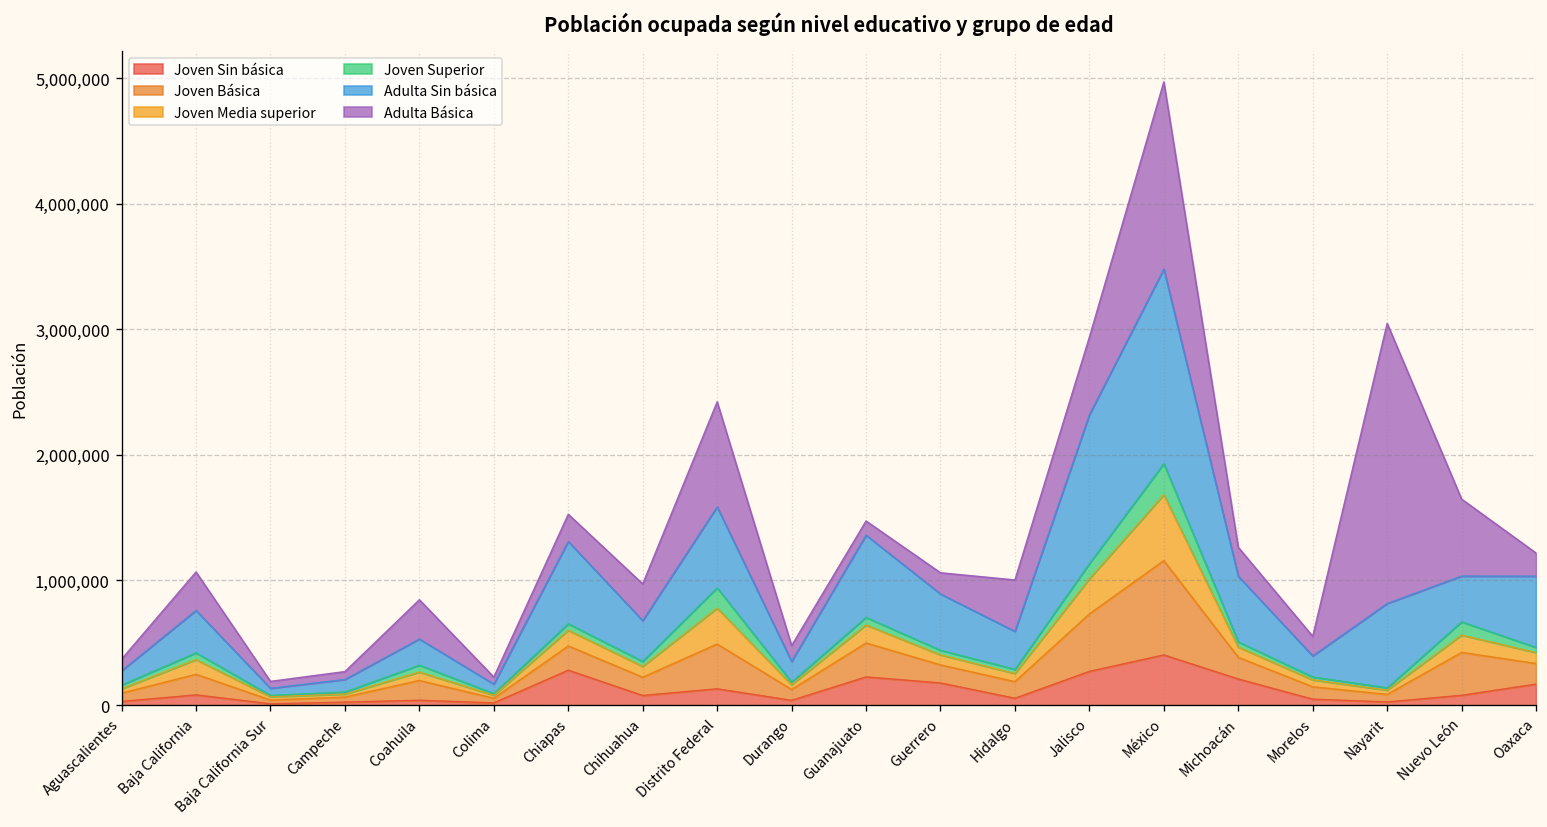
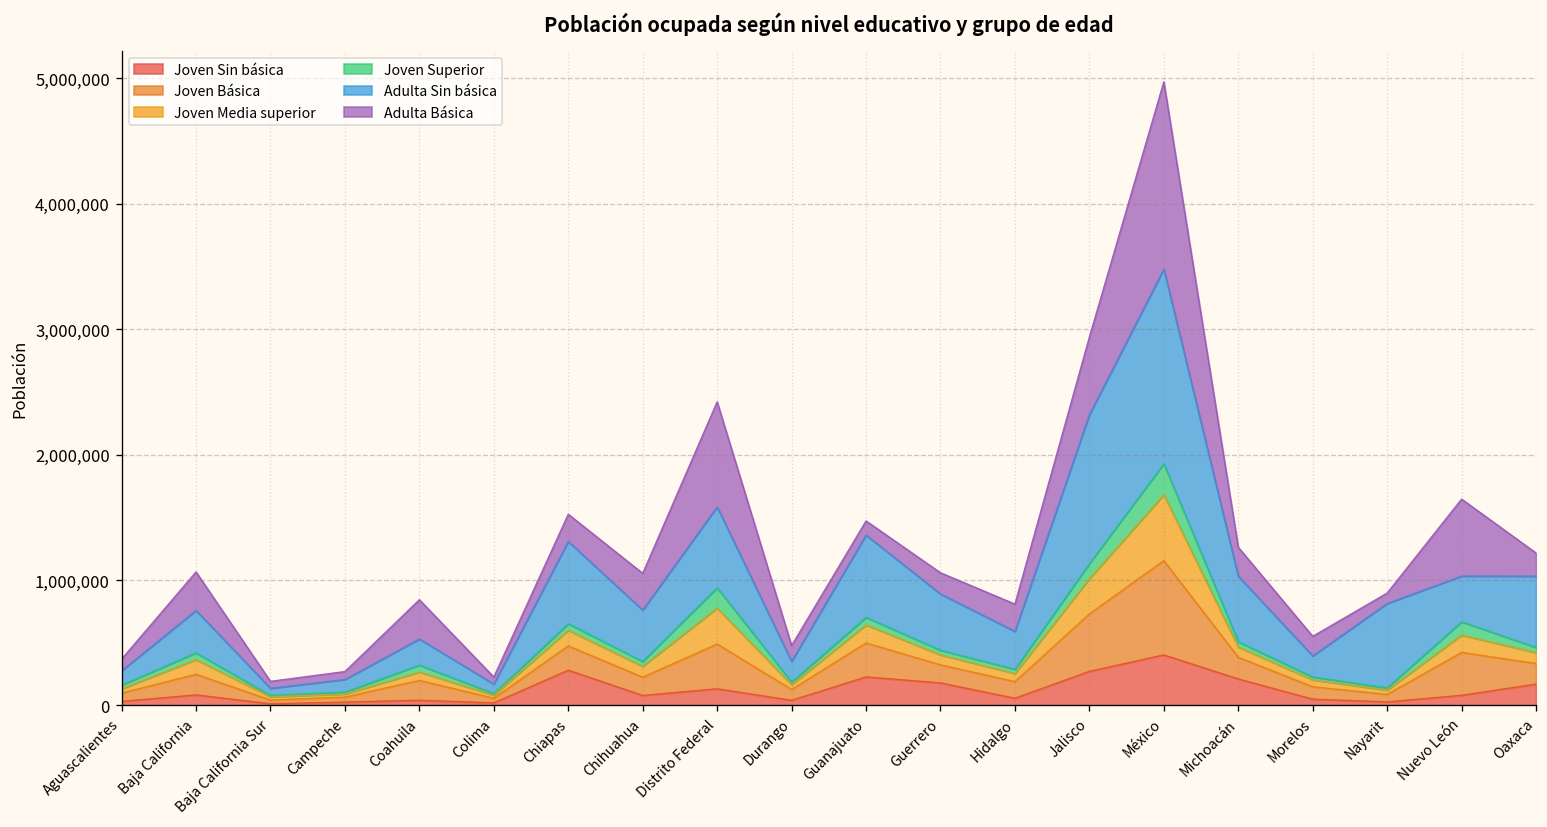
  {
    "Joven Superior": {
      "Aguascalientes": "30,000",
      "Baja California": "50,000",
      "Coahuila": "60,000",
      "Chiapas": "50,000",
      "Chihuahua": "40,000",
      "Distrito Federal": "160,000",
      "Guanajuato": "60,000",
      "Guerrero": "40,000",
      "Hidalgo": "30,000",
      "Jalisco": "120,000",
      "México": "250,000",
      "Michoacán": "40,000",
      "Nuevo León": "110,000",
      "Oaxaca": "40,000"
    },
    "Adulta Sin básica": {
      "Aguascalientes": "110,000",
      "Baja California": "340,000",
      "Baja California Sur": "60,000",
      "Campeche": "100,000",
      "Coahuila": "210,000",
      "Colima": "80,000",
      "Chiapas": "660,000",
-     "Chihuahua": "330,000",
+     "Chihuahua": "410,000",
      "Distrito Federal": "650,000",
      "Durango": "160,000",
      "Guanajuato": "660,000",
      "Guerrero": "450,000",
      "Hidalgo": "300,000",
      "Jalisco": "1,190,000",
      "México": "1,550,000",
      "Michoacán": "520,000",
      "Morelos": "170,000",
      "Nayarit": "670,000",
      "Nuevo León": "360,000",
      "Oaxaca": "570,000"
    },
    "Adulta Básica": {
      "Aguascalientes": "90,000",
      "Baja California": "310,000",
      "Baja California Sur": "60,000",
      "Campeche": "60,000",
      "Coahuila": "310,000",
      "Colima": "60,000",
      "Chiapas": "220,000",
      "Chihuahua": "290,000",
      "Distrito Federal": "840,000",
      "Durango": "130,000",
      "Guanajuato": "110,000",
      "Guerrero": "170,000",
-     "Hidalgo": "410,000",
+     "Hidalgo": "220,000",
      "Jalisco": "620,000",
      "México": "1,490,000",
      "Michoacán": "230,000",
      "Morelos": "160,000",
-     "Nayarit": "2,230,000",
+     "Nayarit": "80,000",
      "Nuevo León": "610,000",
      "Oaxaca": "180,000"
    }
  }
